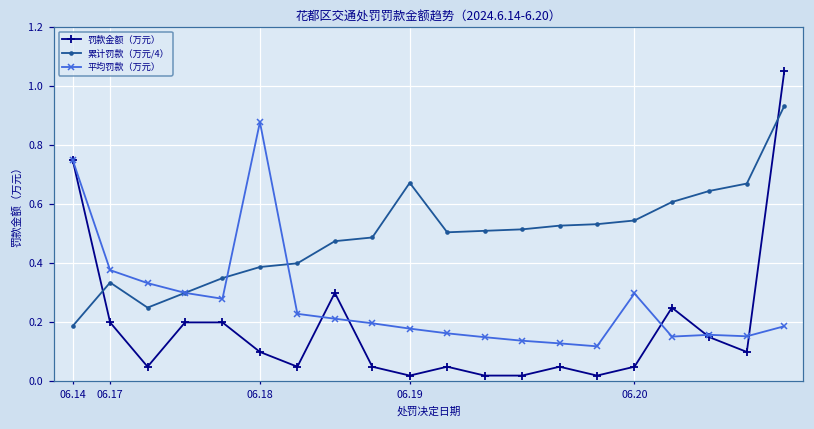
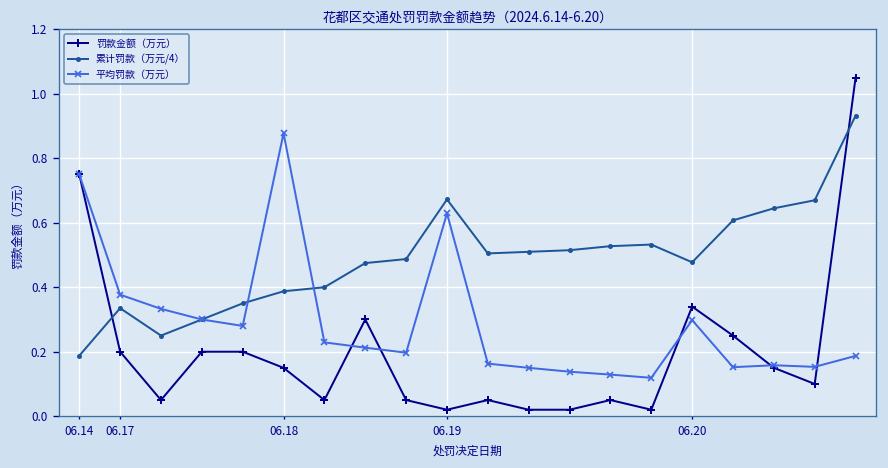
  {
    "罚款金额（万元）": {
      "06.17": 0.20,
-     "06.18": 0.10,
+     "06.18": 0.15,
      "06.19": 0.02,
-     "06.20": 0.05
+     "06.20": 0.34
    },
    "累计罚款（万元/4）": {
      "06.14": 0.19,
      "06.17": 0.34,
      "06.18": 0.39,
      "06.19": 0.67,
-     "06.20": 0.55
+     "06.20": 0.48
    },
    "平均罚款（万元）": {
      "06.17": 0.38,
      "06.18": 0.88,
-     "06.19": 0.18,
+     "06.19": 0.63,
      "06.20": 0.30
    }
  }
